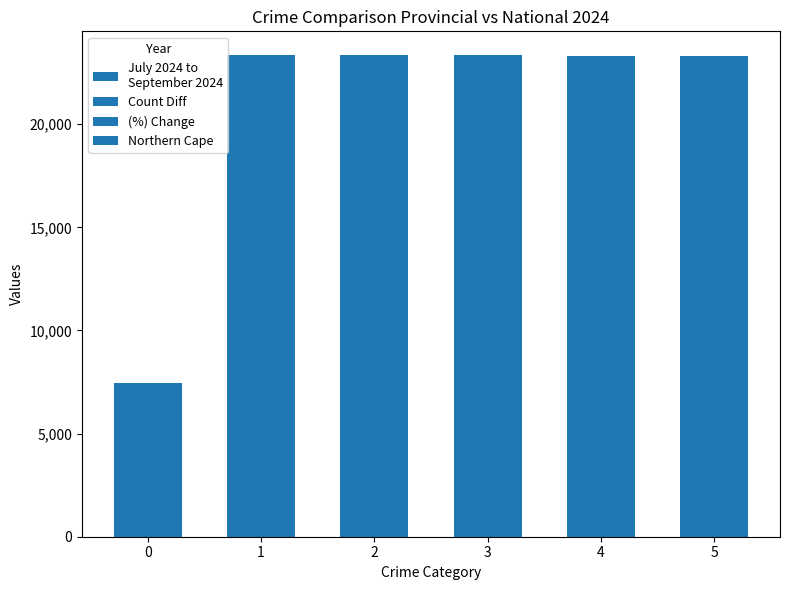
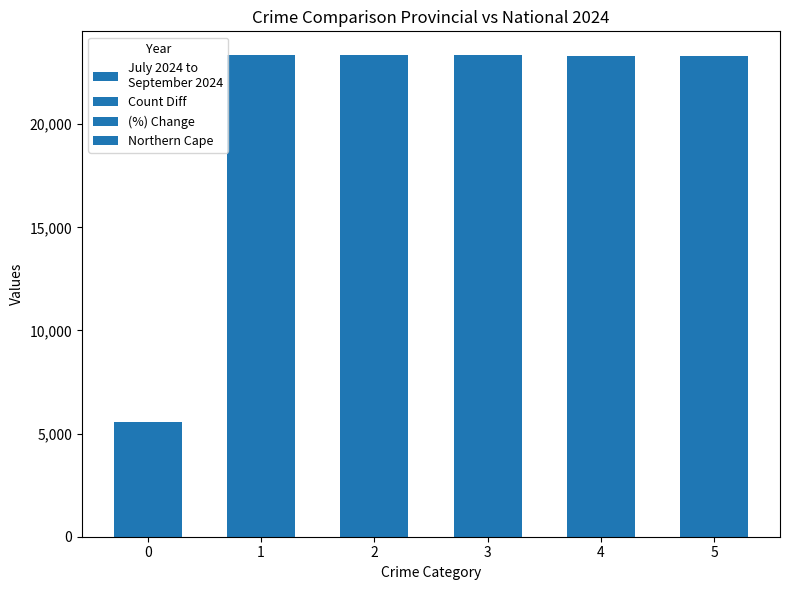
  {
-   "0": "7,400",
+   "0": "5,600",
    "1": "23,300",
    "2": "23,300",
    "3": "23,300",
    "4": "23,300",
    "5": "23,300"
  }
